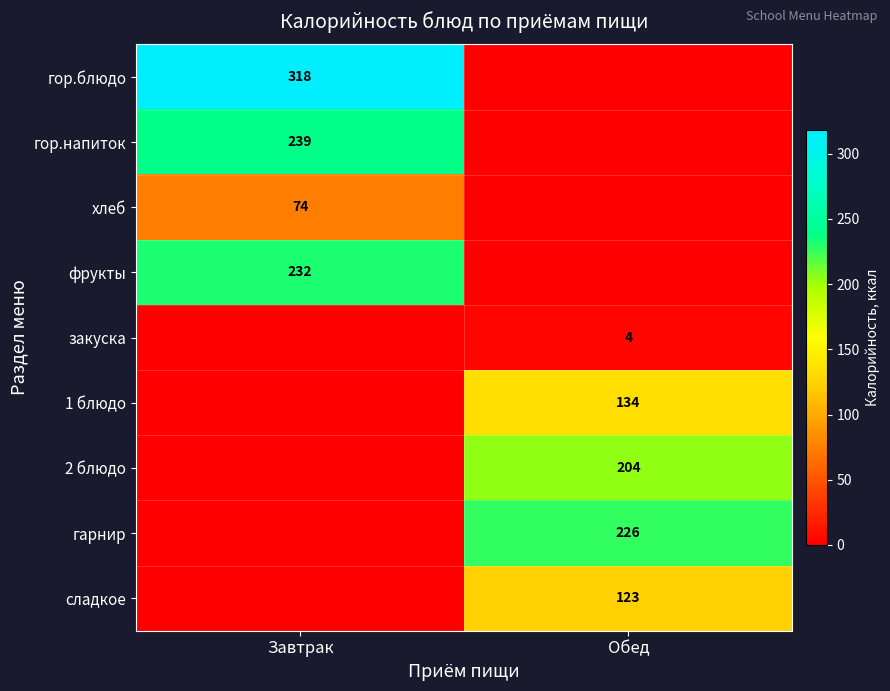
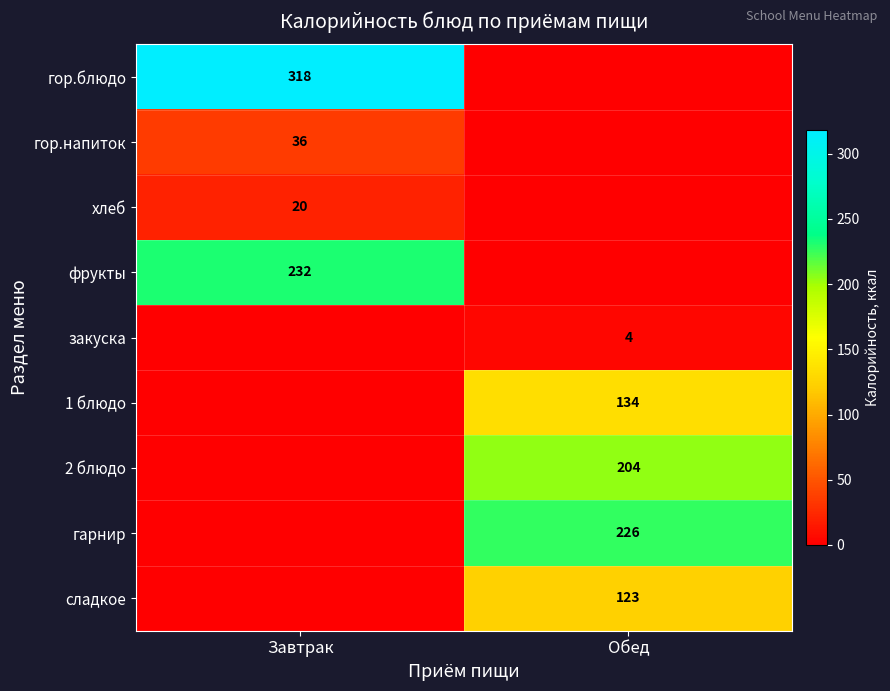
  {
    "гор.блюдо": {
      "Завтрак": 318
    },
    "гор.напиток": {
-     "Завтрак": 239
+     "Завтрак": 36
    },
    "хлеб": {
-     "Завтрак": 74
+     "Завтрак": 20
    },
    "фрукты": {
      "Завтрак": 232
    },
    "закуска": {
      "Обед": 4
    },
    "1 блюдо": {
      "Обед": 134
    },
    "2 блюдо": {
      "Обед": 204
    },
    "гарнир": {
      "Обед": 226
    },
    "сладкое": {
      "Обед": 123
    }
  }
